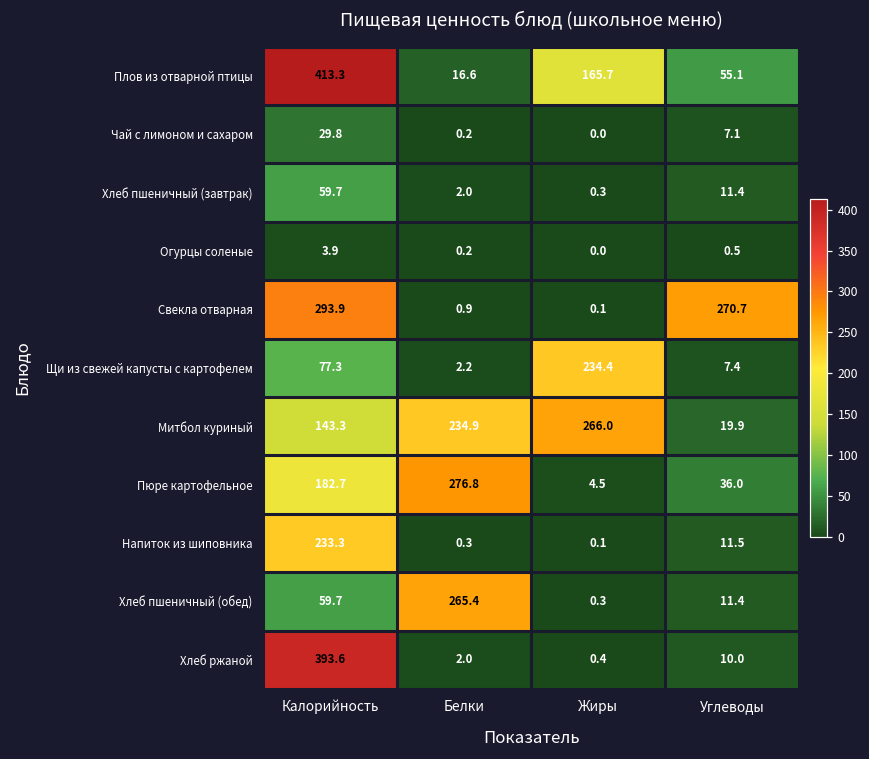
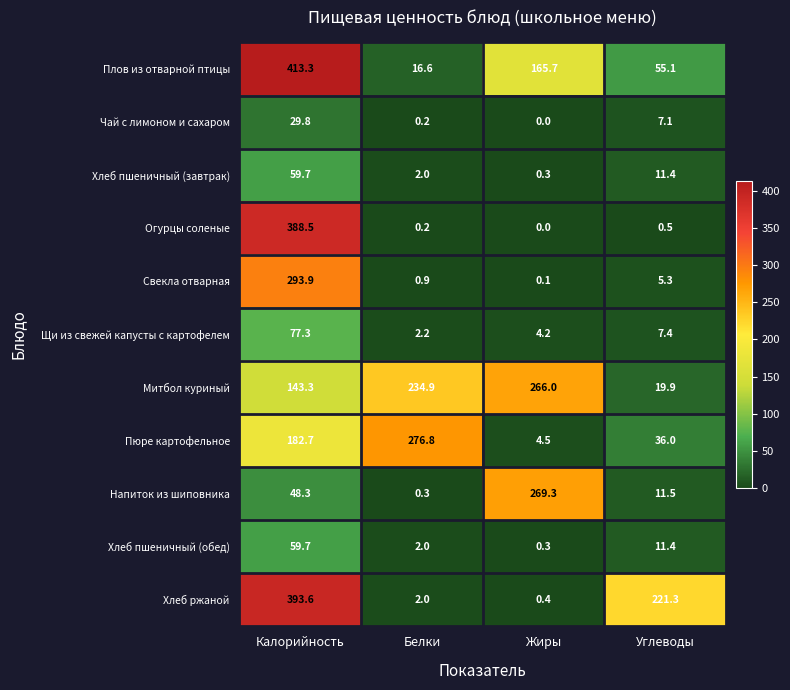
  {
    "Плов из отварной птицы": {
      "Калорийность": 413.3,
      "Белки": 16.6,
      "Жиры": 165.7,
      "Углеводы": 55.1
    },
    "Чай с лимоном и сахаром": {
      "Калорийность": 29.8,
      "Белки": 0.2,
      "Жиры": 0.0,
      "Углеводы": 7.1
    },
    "Хлеб пшеничный (завтрак)": {
      "Калорийность": 59.7,
      "Белки": 2.0,
      "Жиры": 0.3,
      "Углеводы": 11.4
    },
    "Огурцы соленые": {
-     "Калорийность": 3.9,
+     "Калорийность": 388.5,
      "Белки": 0.2,
      "Жиры": 0.0,
      "Углеводы": 0.5
    },
    "Свекла отварная": {
      "Калорийность": 293.9,
      "Белки": 0.9,
      "Жиры": 0.1,
-     "Углеводы": 270.7
+     "Углеводы": 5.3
    },
    "Щи из свежей капусты с картофелем": {
      "Калорийность": 77.3,
      "Белки": 2.2,
-     "Жиры": 234.4,
+     "Жиры": 4.2,
      "Углеводы": 7.4
    },
    "Митбол куриный": {
      "Калорийность": 143.3,
      "Белки": 234.9,
      "Жиры": 266.0,
      "Углеводы": 19.9
    },
    "Пюре картофельное": {
      "Калорийность": 182.7,
      "Белки": 276.8,
      "Жиры": 4.5,
      "Углеводы": 36.0
    },
    "Напиток из шиповника": {
-     "Калорийность": 233.3,
+     "Калорийность": 48.3,
      "Белки": 0.3,
-     "Жиры": 0.1,
+     "Жиры": 269.3,
      "Углеводы": 11.5
    },
    "Хлеб пшеничный (обед)": {
      "Калорийность": 59.7,
-     "Белки": 265.4,
+     "Белки": 2.0,
      "Жиры": 0.3,
      "Углеводы": 11.4
    },
    "Хлеб ржаной": {
      "Калорийность": 393.6,
      "Белки": 2.0,
      "Жиры": 0.4,
-     "Углеводы": 10.0
+     "Углеводы": 221.3
    }
  }
